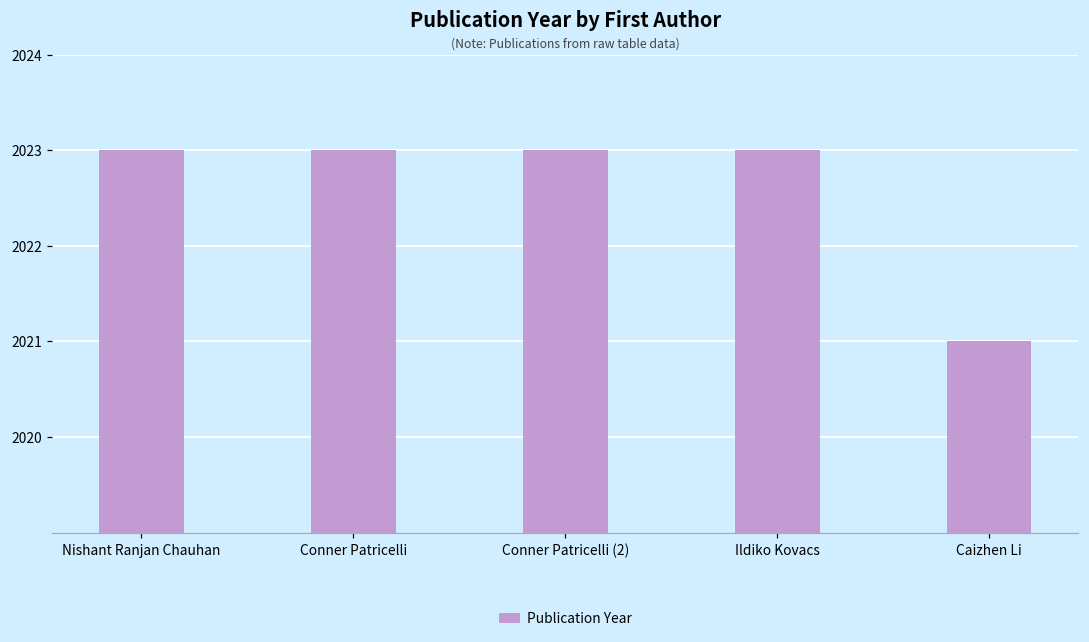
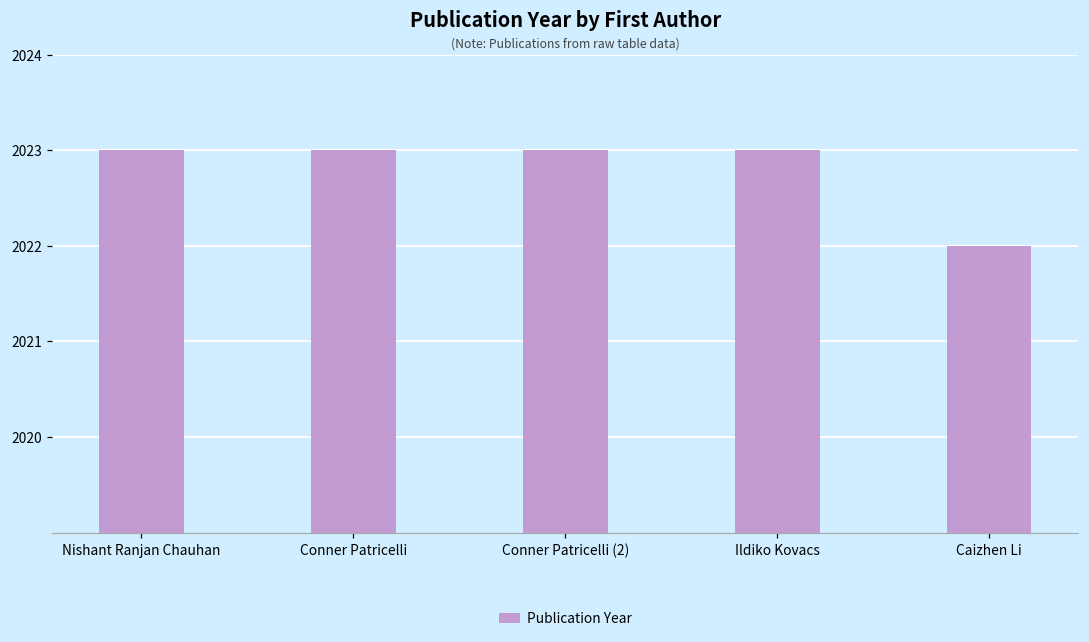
  {
    "Nishant Ranjan Chauhan": 2023,
    "Conner Patricelli": 2023,
    "Conner Patricelli (2)": 2023,
    "Ildiko Kovacs": 2023,
-   "Caizhen Li": 2021
+   "Caizhen Li": 2022
  }
